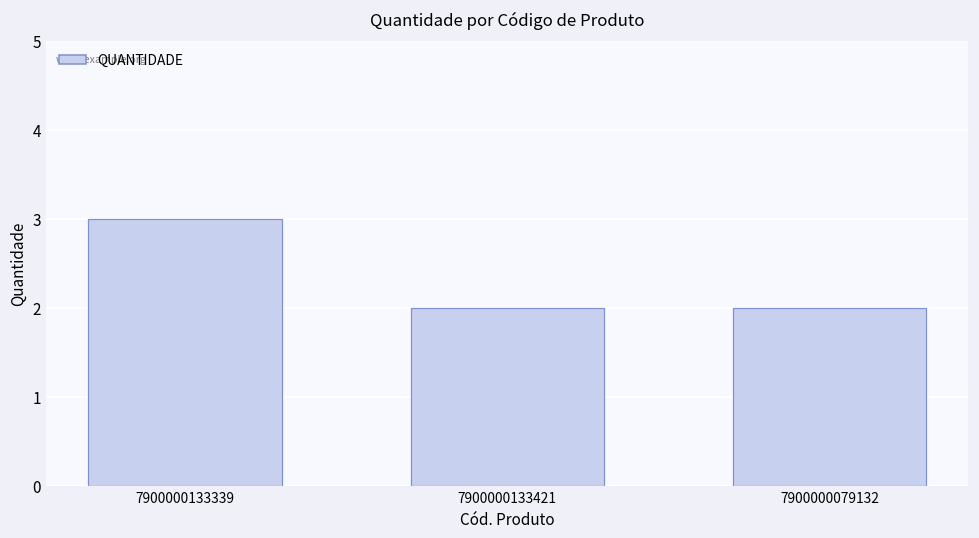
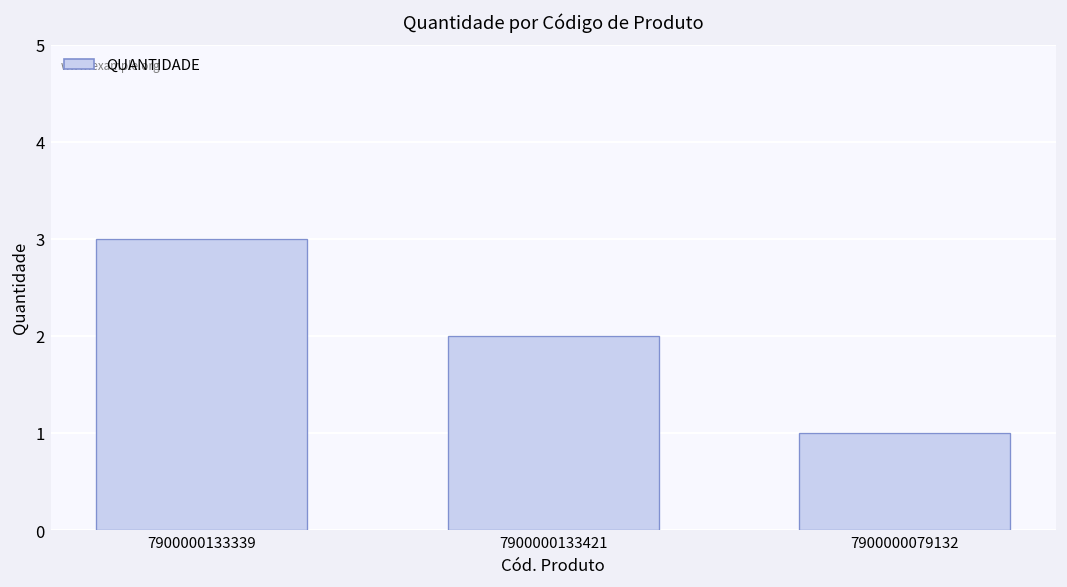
  {
    "7900000133339": 3,
    "7900000133421": 2,
-   "7900000079132": 2
+   "7900000079132": 1
  }
